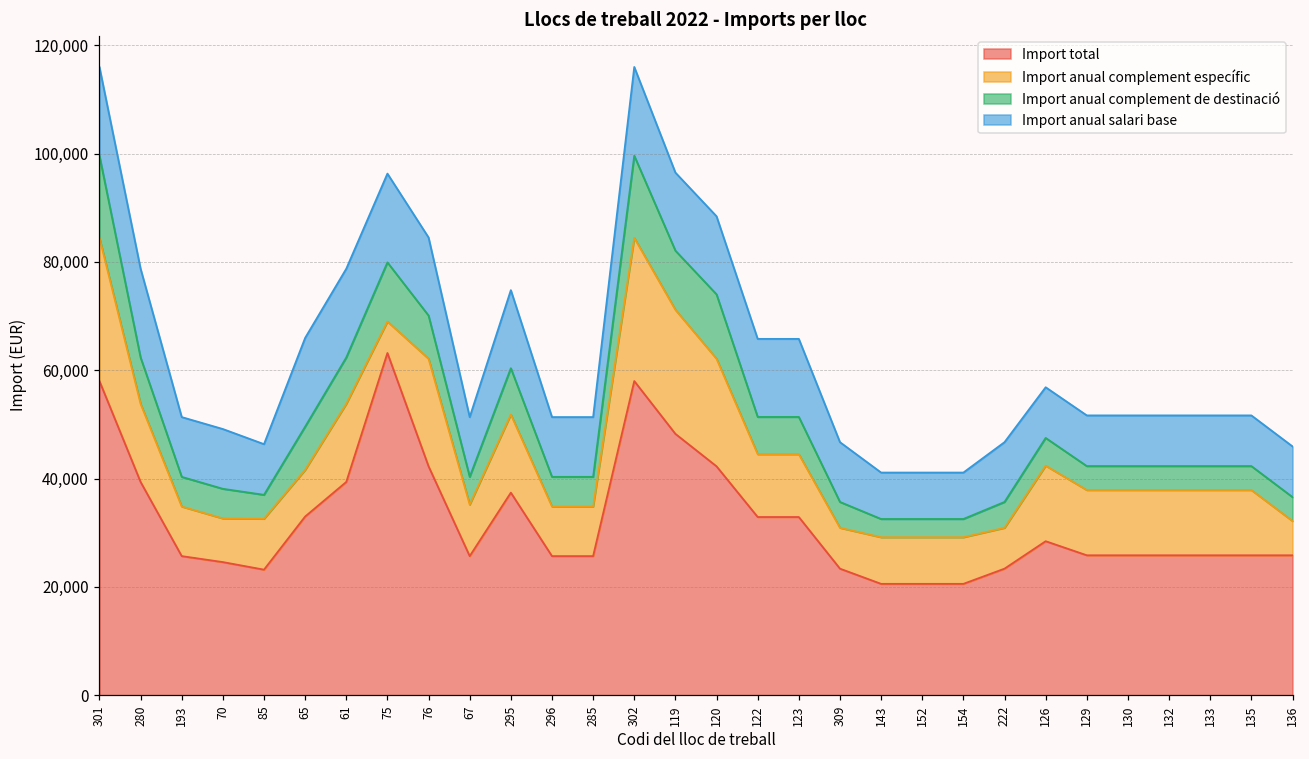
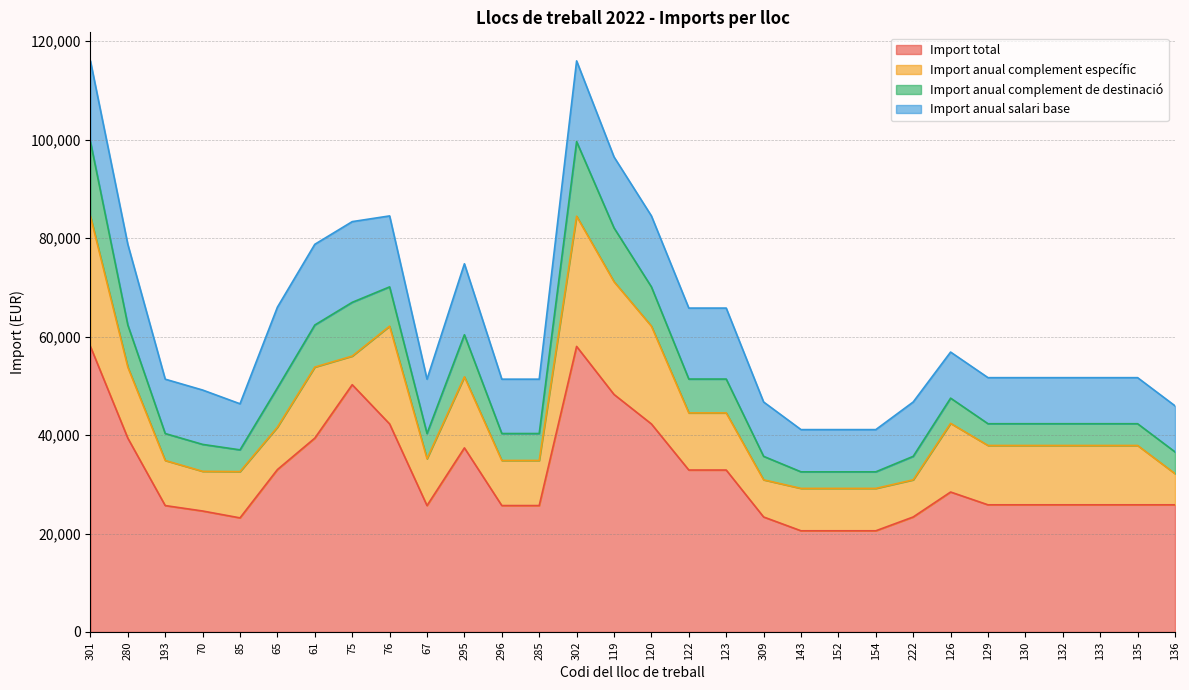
  {
    "Import total": {
      "301": "58,000",
      "280": "39,000",
      "193": "26,000",
      "70": "25,000",
      "85": "23,000",
      "65": "33,000",
      "61": "39,000",
-     "75": "63,000",
+     "75": "50,000",
      "76": "42,000",
      "67": "26,000",
      "295": "37,000",
      "296": "26,000",
      "285": "26,000",
      "302": "58,000",
      "119": "48,000",
      "120": "42,000",
      "122": "33,000",
      "123": "33,000",
      "309": "23,000",
      "143": "21,000",
      "152": "21,000",
      "154": "21,000",
      "222": "23,000",
      "126": "28,000",
      "129": "26,000",
      "130": "26,000",
      "132": "26,000",
      "133": "26,000",
      "135": "26,000",
      "136": "26,000"
    },
    "Import anual complement específic": {
      "301": "26,000",
      "280": "14,000",
      "193": "9,000",
      "70": "8,000",
      "85": "9,000",
      "65": "9,000",
      "61": "14,000",
      "75": "6,000",
      "76": "20,000",
      "67": "10,000",
      "295": "14,000",
      "296": "9,000",
      "285": "9,000",
      "302": "26,000",
      "119": "23,000",
      "120": "20,000",
      "122": "12,000",
      "123": "12,000",
      "309": "8,000",
      "143": "9,000",
      "152": "9,000",
      "154": "9,000",
      "222": "8,000",
      "126": "14,000",
      "129": "12,000",
      "130": "12,000",
      "132": "12,000",
      "133": "12,000",
      "135": "12,000",
      "136": "6,000"
    },
    "Import anual complement de destinació": {
      "301": "15,000",
      "280": "9,000",
      "193": "5,000",
      "70": "5,000",
      "85": "4,000",
      "65": "8,000",
      "61": "9,000",
      "75": "11,000",
      "76": "8,000",
      "67": "5,000",
      "295": "9,000",
      "296": "5,000",
      "285": "5,000",
      "302": "15,000",
      "119": "11,000",
-     "120": "12,000",
+     "120": "8,000",
      "122": "7,000",
      "123": "7,000",
      "309": "5,000",
      "143": "3,000",
      "152": "3,000",
      "154": "3,000",
      "222": "5,000",
      "126": "5,000",
      "129": "4,000",
      "130": "4,000",
      "132": "4,000",
      "133": "4,000",
      "135": "4,000",
      "136": "4,000"
    },
    "Import anual salari base": {
      "301": "16,000",
      "280": "16,000",
      "193": "11,000",
      "70": "11,000",
      "85": "9,000",
      "65": "16,000",
      "61": "16,000",
      "75": "16,000",
      "76": "14,000",
      "67": "11,000",
      "295": "14,000",
      "296": "11,000",
      "285": "11,000",
      "302": "16,000",
      "119": "14,000",
      "120": "14,000",
      "122": "14,000",
      "123": "14,000",
      "309": "11,000",
      "143": "9,000",
      "152": "9,000",
      "154": "9,000",
      "222": "11,000",
      "126": "9,000",
      "129": "9,000",
      "130": "9,000",
      "132": "9,000",
      "133": "9,000",
      "135": "9,000",
      "136": "9,000"
    }
  }
